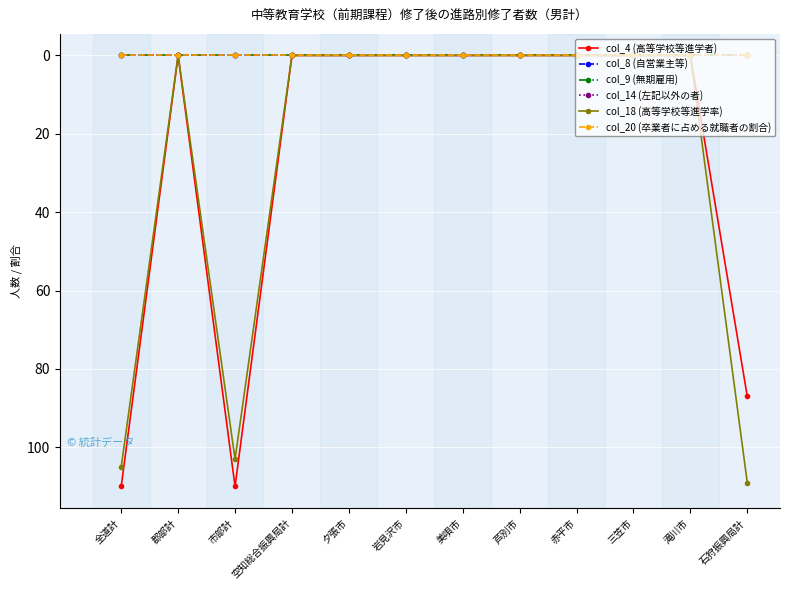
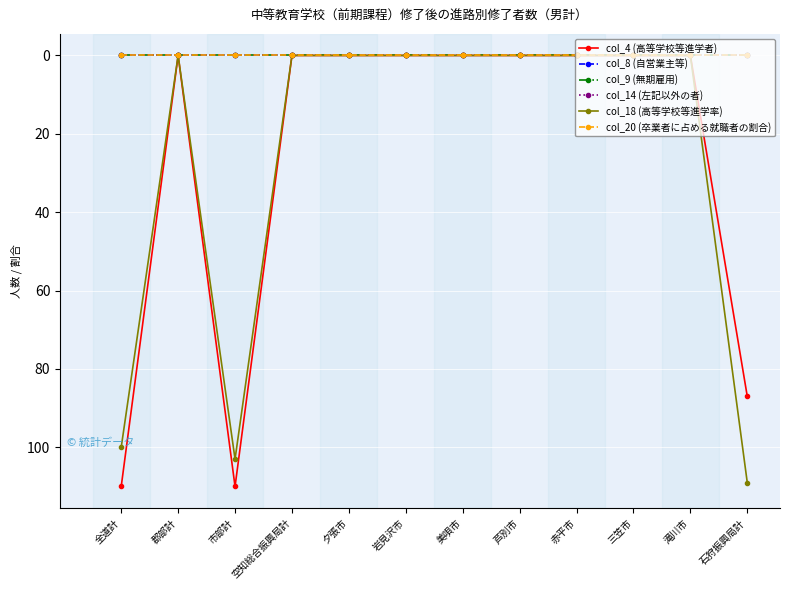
  {
    "col_4 (高等学校等進学者)": {
      "全道計": 110,
      "市部計": 110,
      "石狩振興局計": 87
    },
    "col_20 (卒業者に占める就職者の割合)": {
      "全道計": 0,
      "市部計": 0
    },
    "col_18 (高等学校等進学率)": {
-     "全道計": 105,
+     "全道計": 100,
      "市部計": 103,
      "石狩振興局計": 109
    }
  }
